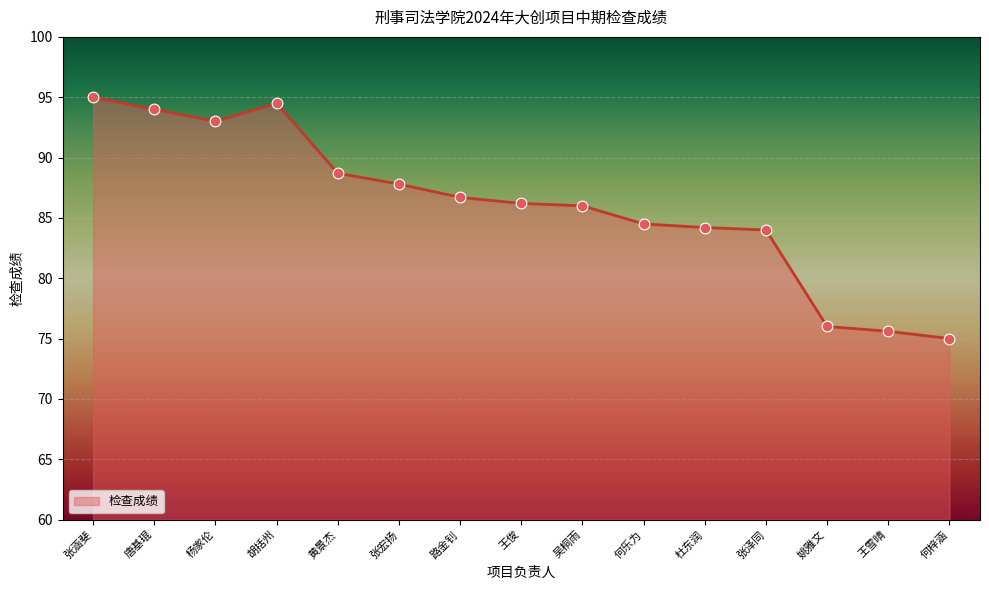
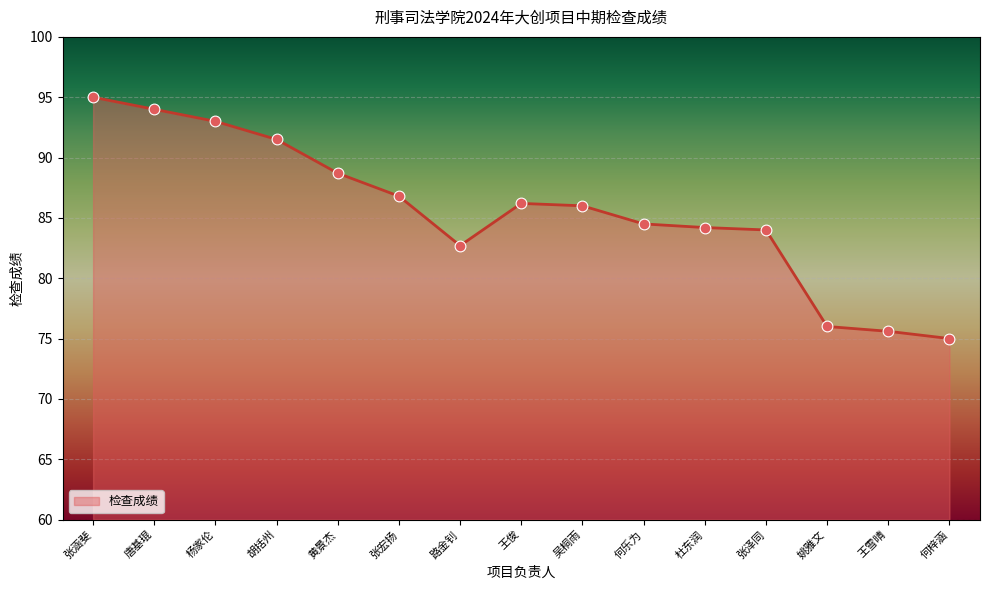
  {
    "张涵斐": 95.0,
    "唐基琨": 94.0,
    "杨家伦": 93.0,
-   "胡括州": 94.5,
+   "胡括州": 91.5,
    "黄景杰": 88.7,
-   "张宏扬": 87.8,
-   "路金钊": 86.7,
+   "张宏扬": 86.8,
+   "路金钊": 82.7,
    "王俊": 86.2,
    "吴桐雨": 86.0,
    "何乐为": 84.5,
    "杜东润": 84.2,
    "张泽同": 84.0,
    "姚雅文": 76.0,
    "王雪晴": 75.6,
    "何梓涵": 75.0
  }
